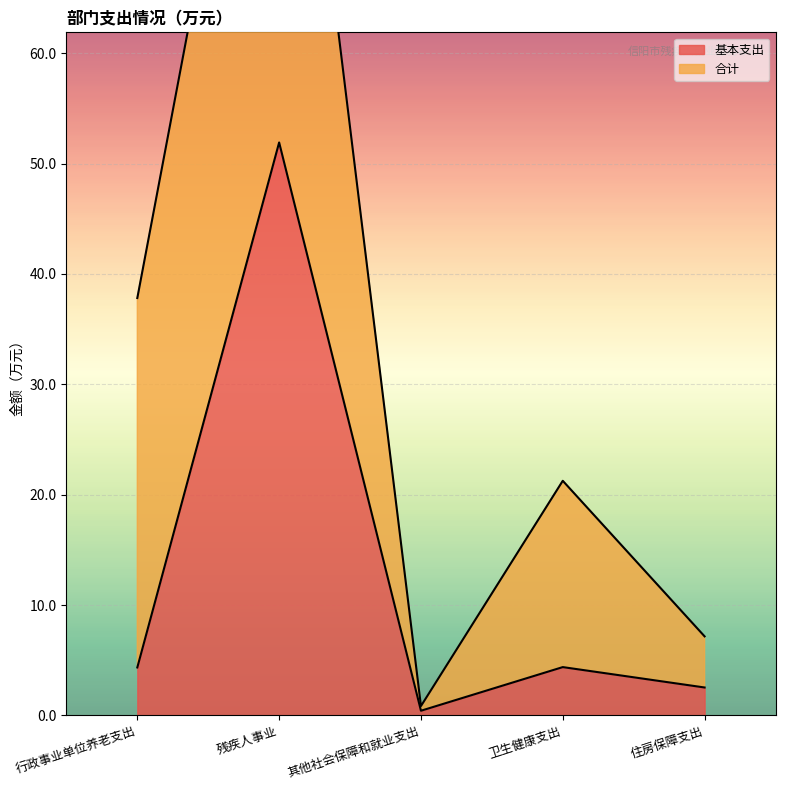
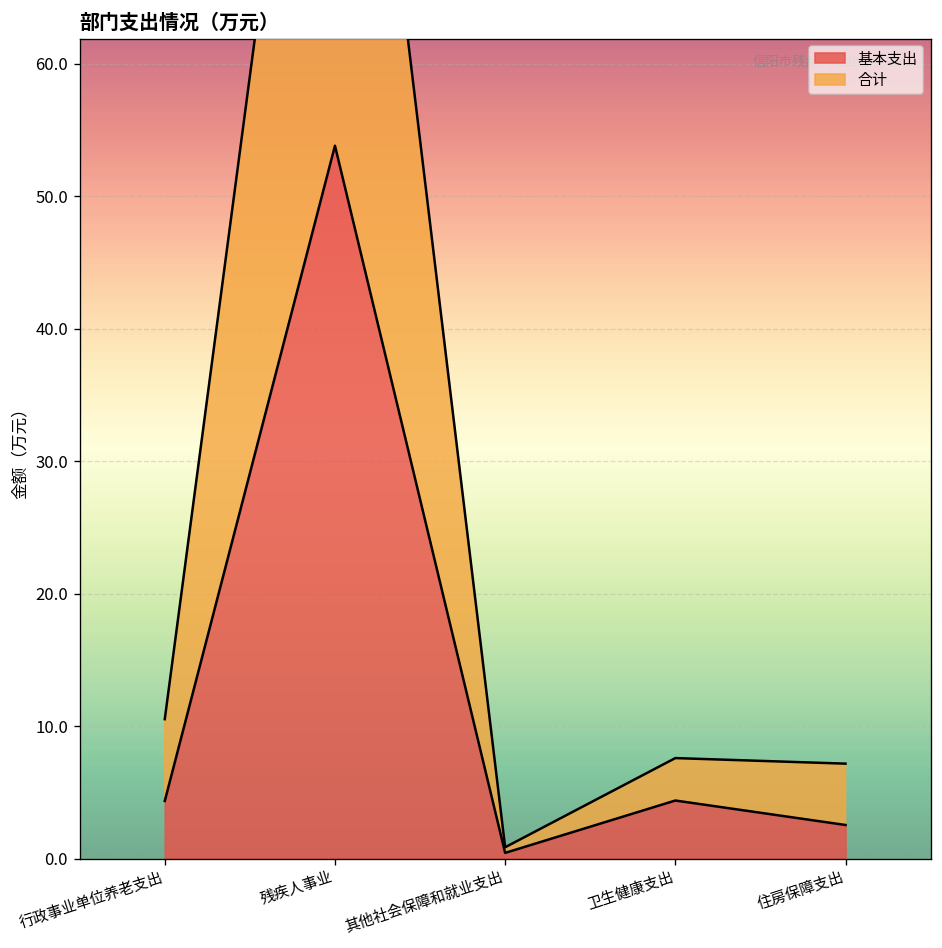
  {
    "基本支出": {
      "行政事业单位养老支出": 4.3,
-     "残疾人事业": 51.9,
+     "残疾人事业": 53.8,
      "其他社会保障和就业支出": 0.4,
      "卫生健康支出": 4.4,
      "住房保障支出": 2.5
    },
    "合计": {
-     "行政事业单位养老支出": 33.5,
+     "行政事业单位养老支出": 6.2,
      "其他社会保障和就业支出": 0.4,
-     "卫生健康支出": 16.9,
+     "卫生健康支出": 3.2,
      "住房保障支出": 4.6
    }
  }
